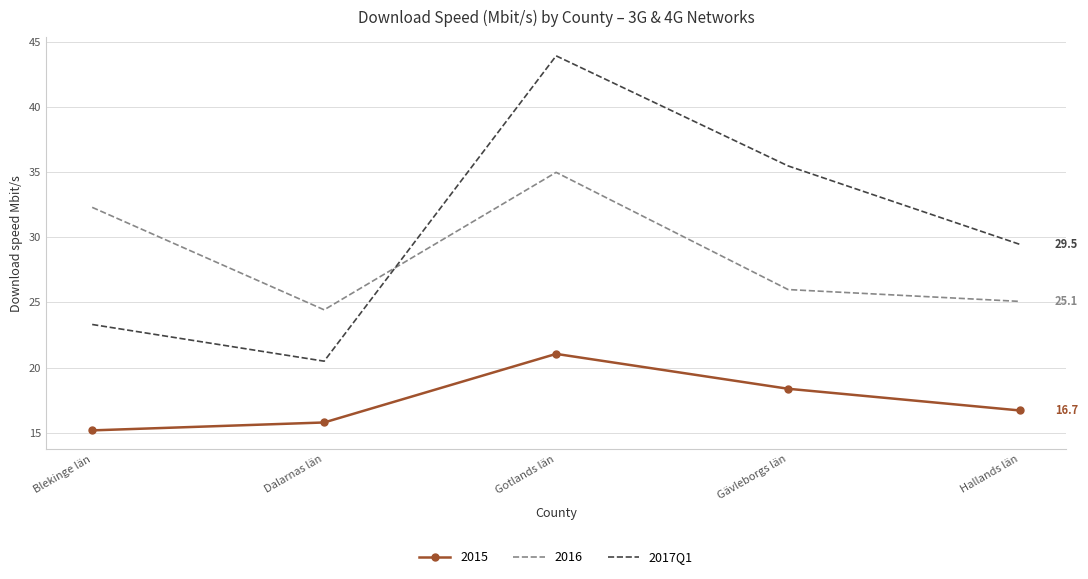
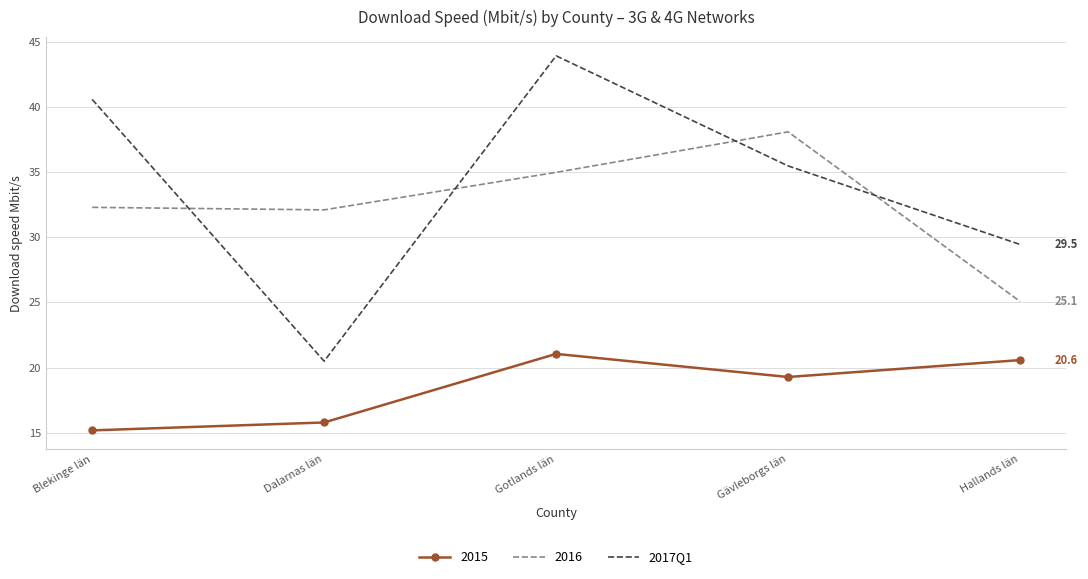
  {
    "2015": {
-     "Gävleborgs län": 18.4,
-     "Hallands län": 16.7
+     "Gävleborgs län": 19.3,
+     "Hallands län": 20.6
    },
    "2016": {
      "Blekinge län": 32.3,
-     "Dalarnas län": 24.4,
+     "Dalarnas län": 32.1,
      "Gotlands län": 35.0,
-     "Gävleborgs län": 26.0,
+     "Gävleborgs län": 38.1,
      "Hallands län": 25.1
    },
    "2017Q1": {
-     "Blekinge län": 23.3,
+     "Blekinge län": 40.6,
      "Dalarnas län": 20.5,
      "Gotlands län": 43.9,
      "Gävleborgs län": 35.5,
      "Hallands län": 29.5
    }
  }
